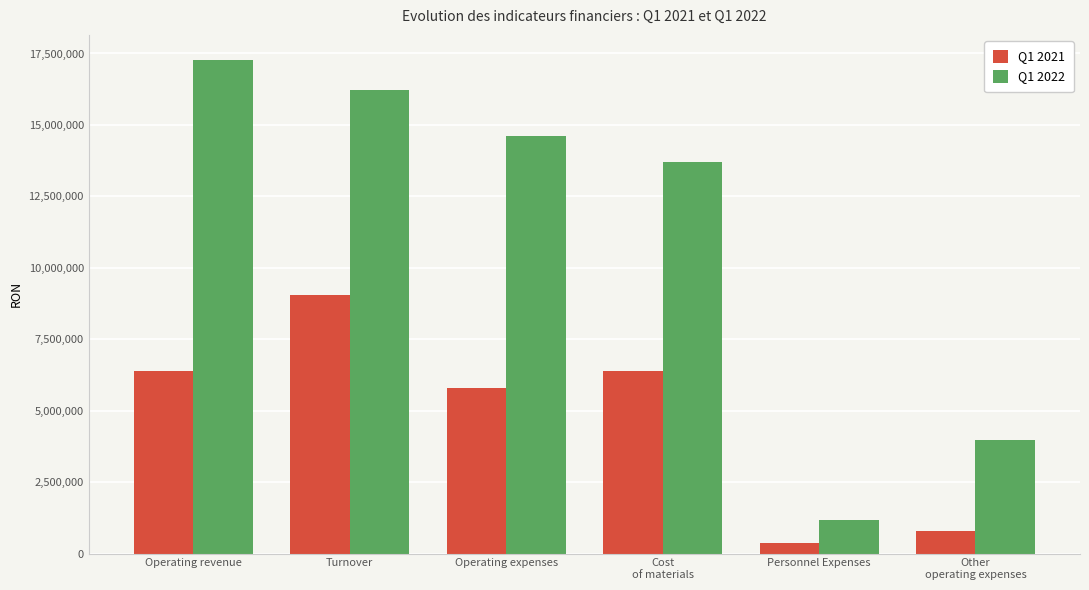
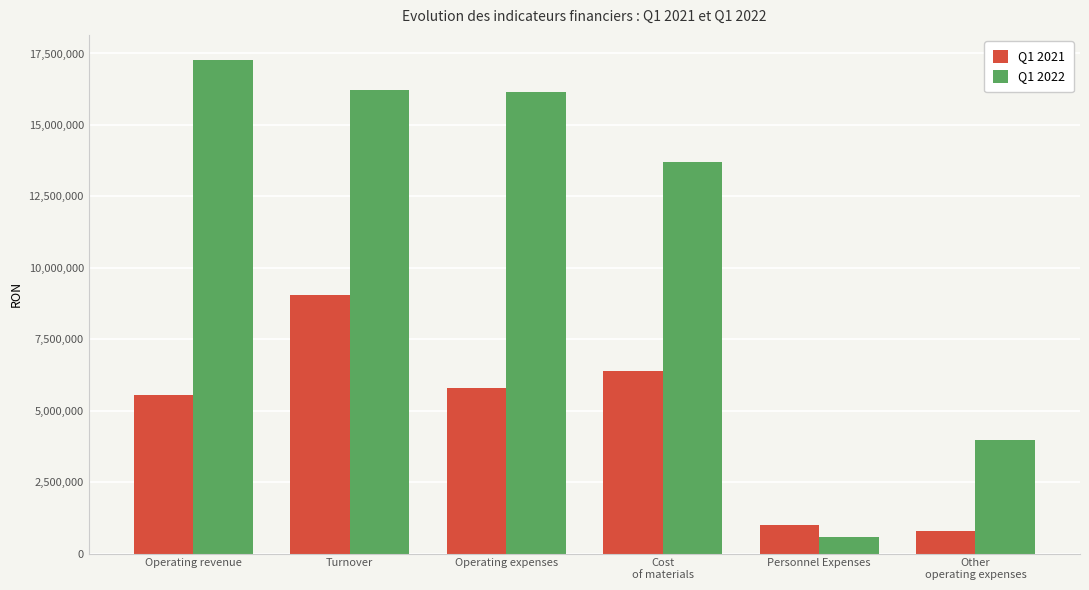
  {
    "Q1 2021": {
-     "Operating revenue": "6,400,000",
+     "Operating revenue": "5,600,000",
      "Turnover": "9,000,000",
      "Operating expenses": "5,800,000",
      "Cost of materials": "6,400,000",
-     "Personnel Expenses": "400,000",
+     "Personnel Expenses": "1,000,000",
      "Other operating expenses": "800,000"
    },
    "Q1 2022": {
      "Operating revenue": "17,300,000",
      "Turnover": "16,200,000",
-     "Operating expenses": "14,600,000",
+     "Operating expenses": "16,200,000",
      "Cost of materials": "13,700,000",
-     "Personnel Expenses": "1,200,000",
+     "Personnel Expenses": "600,000",
      "Other operating expenses": "4,000,000"
    }
  }
